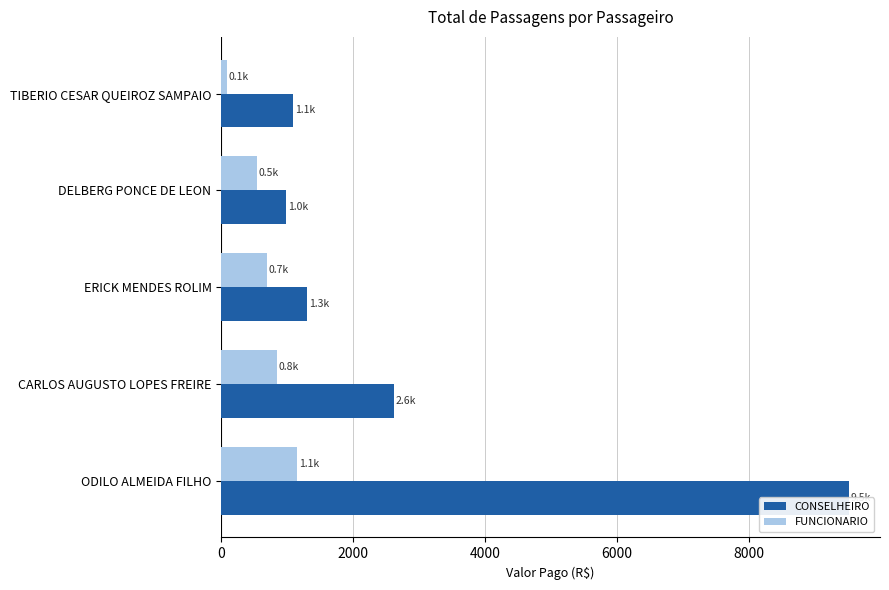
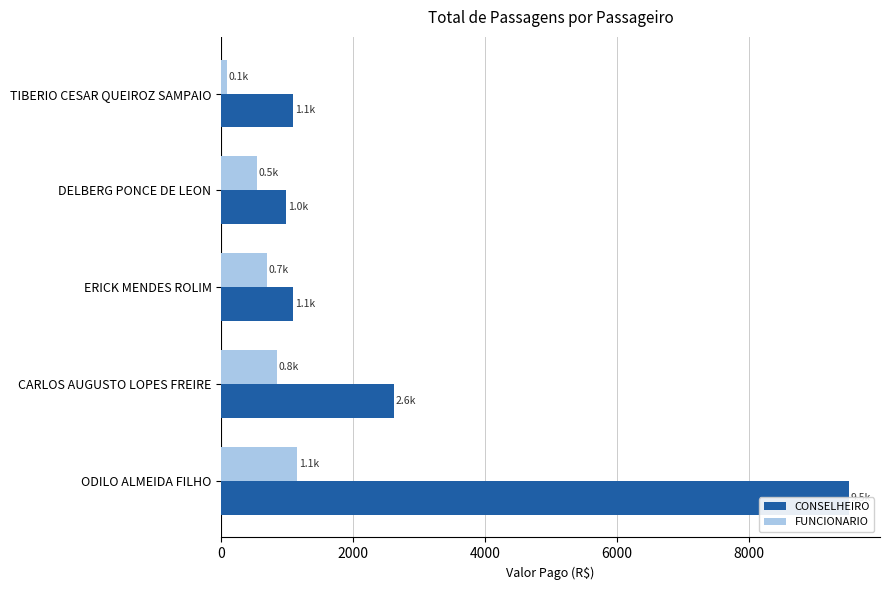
  {
    "CONSELHEIRO": {
      "TIBERIO CESAR QUEIROZ SAMPAIO": "1.1k",
      "DELBERG PONCE DE LEON": "1.0k",
-     "ERICK MENDES ROLIM": "1.3k",
+     "ERICK MENDES ROLIM": "1.1k",
      "CARLOS AUGUSTO LOPES FREIRE": "2.6k"
    },
    "FUNCIONARIO": {
      "TIBERIO CESAR QUEIROZ SAMPAIO": "0.1k",
      "DELBERG PONCE DE LEON": "0.5k",
      "ERICK MENDES ROLIM": "0.7k",
      "CARLOS AUGUSTO LOPES FREIRE": "0.8k",
      "ODILO ALMEIDA FILHO": "1.1k"
    }
  }
